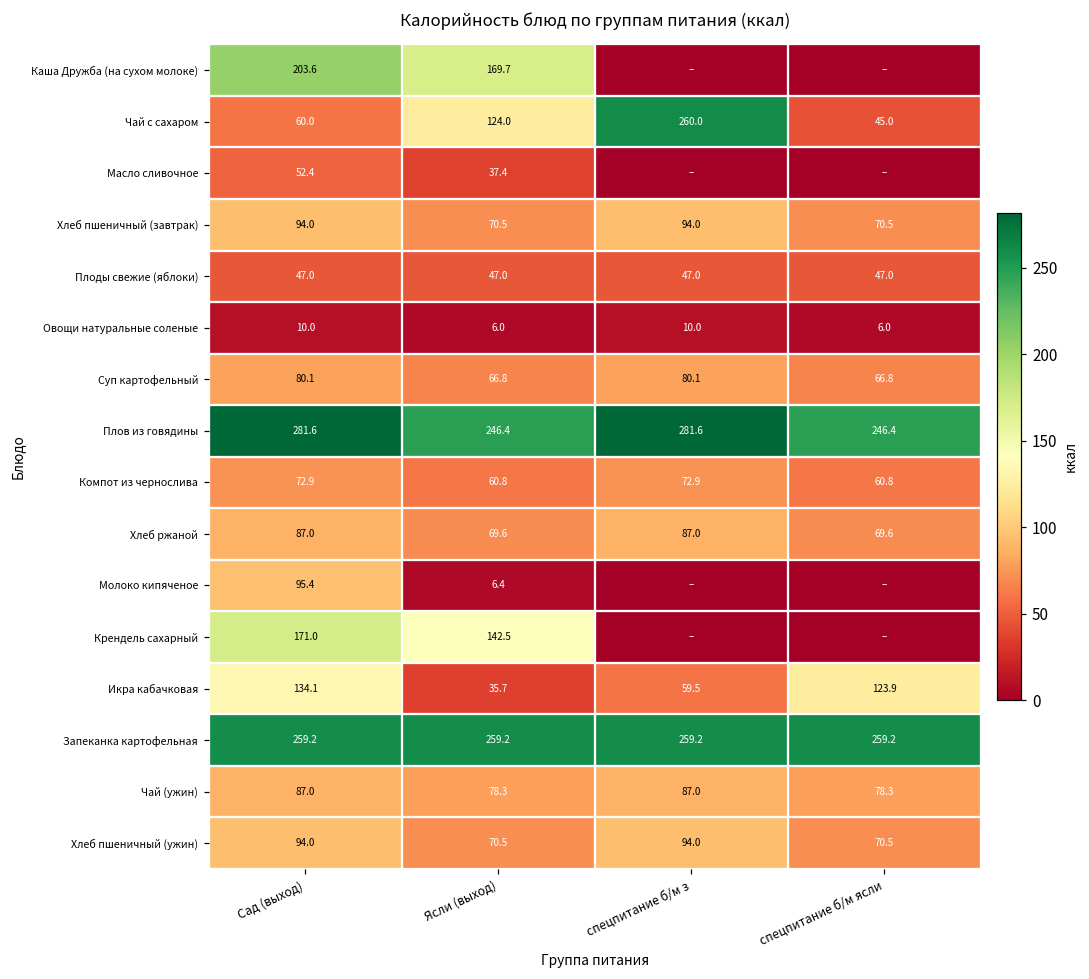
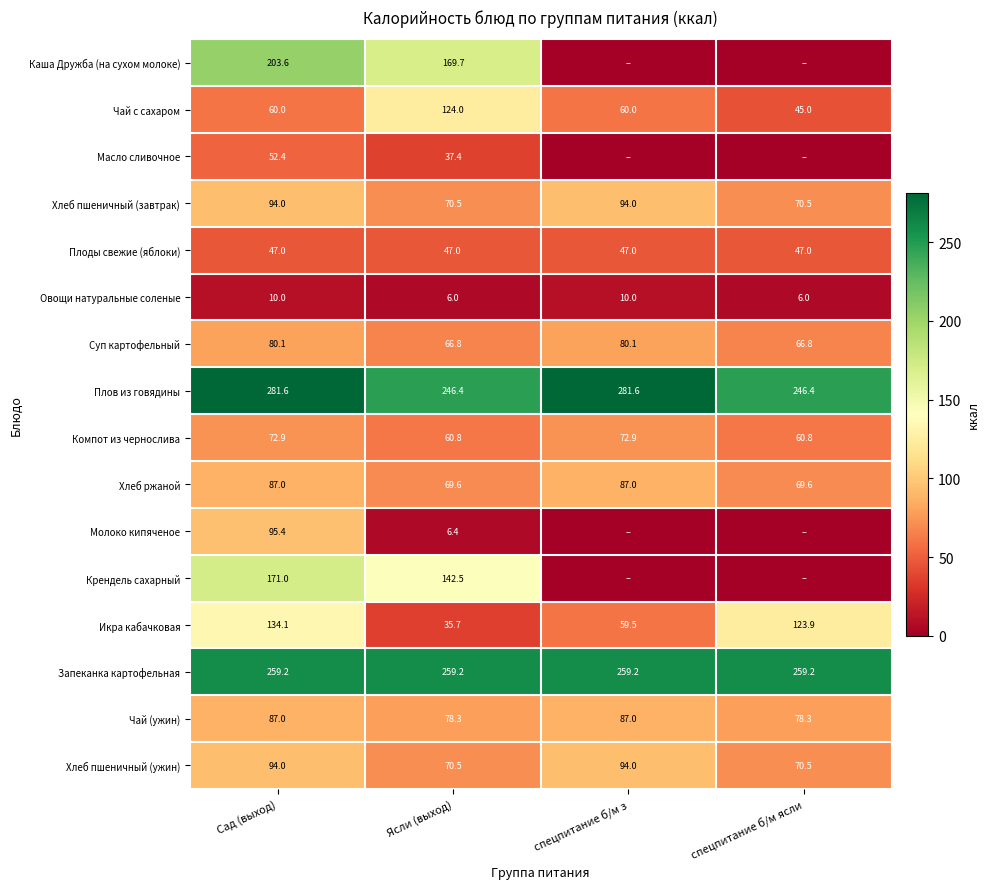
  {
    "Каша Дружба (на сухом молоке)": {
      "Сад (выход)": 203.6,
      "Ясли (выход)": 169.7
    },
    "Чай с сахаром": {
      "Сад (выход)": 60.0,
      "Ясли (выход)": 124.0,
-     "спецпитание б/м з": 260.0,
+     "спецпитание б/м з": 60.0,
      "спецпитание б/м ясли": 45.0
    },
    "Масло сливочное": {
      "Сад (выход)": 52.4,
      "Ясли (выход)": 37.4
    },
    "Хлеб пшеничный (завтрак)": {
      "Сад (выход)": 94.0,
      "Ясли (выход)": 70.5,
      "спецпитание б/м з": 94.0,
      "спецпитание б/м ясли": 70.5
    },
    "Плоды свежие (яблоки)": {
      "Сад (выход)": 47.0,
      "Ясли (выход)": 47.0,
      "спецпитание б/м з": 47.0,
      "спецпитание б/м ясли": 47.0
    },
    "Овощи натуральные соленые": {
      "Сад (выход)": 10.0,
      "Ясли (выход)": 6.0,
      "спецпитание б/м з": 10.0,
      "спецпитание б/м ясли": 6.0
    },
    "Суп картофельный": {
      "Сад (выход)": 80.1,
      "Ясли (выход)": 66.8,
      "спецпитание б/м з": 80.1,
      "спецпитание б/м ясли": 66.8
    },
    "Плов из говядины": {
      "Сад (выход)": 281.6,
      "Ясли (выход)": 246.4,
      "спецпитание б/м з": 281.6,
      "спецпитание б/м ясли": 246.4
    },
    "Компот из чернослива": {
      "Сад (выход)": 72.9,
      "Ясли (выход)": 60.8,
      "спецпитание б/м з": 72.9,
      "спецпитание б/м ясли": 60.8
    },
    "Хлеб ржаной": {
      "Сад (выход)": 87.0,
      "Ясли (выход)": 69.6,
      "спецпитание б/м з": 87.0,
      "спецпитание б/м ясли": 69.6
    },
    "Молоко кипяченое": {
      "Сад (выход)": 95.4,
      "Ясли (выход)": 6.4
    },
    "Крендель сахарный": {
      "Сад (выход)": 171.0,
      "Ясли (выход)": 142.5
    },
    "Икра кабачковая": {
      "Сад (выход)": 134.1,
      "Ясли (выход)": 35.7,
      "спецпитание б/м з": 59.5,
      "спецпитание б/м ясли": 123.9
    },
    "Запеканка картофельная": {
      "Сад (выход)": 259.2,
      "Ясли (выход)": 259.2,
      "спецпитание б/м з": 259.2,
      "спецпитание б/м ясли": 259.2
    },
    "Чай (ужин)": {
      "Сад (выход)": 87.0,
      "Ясли (выход)": 78.3,
      "спецпитание б/м з": 87.0,
      "спецпитание б/м ясли": 78.3
    },
    "Хлеб пшеничный (ужин)": {
      "Сад (выход)": 94.0,
      "Ясли (выход)": 70.5,
      "спецпитание б/м з": 94.0,
      "спецпитание б/м ясли": 70.5
    }
  }
